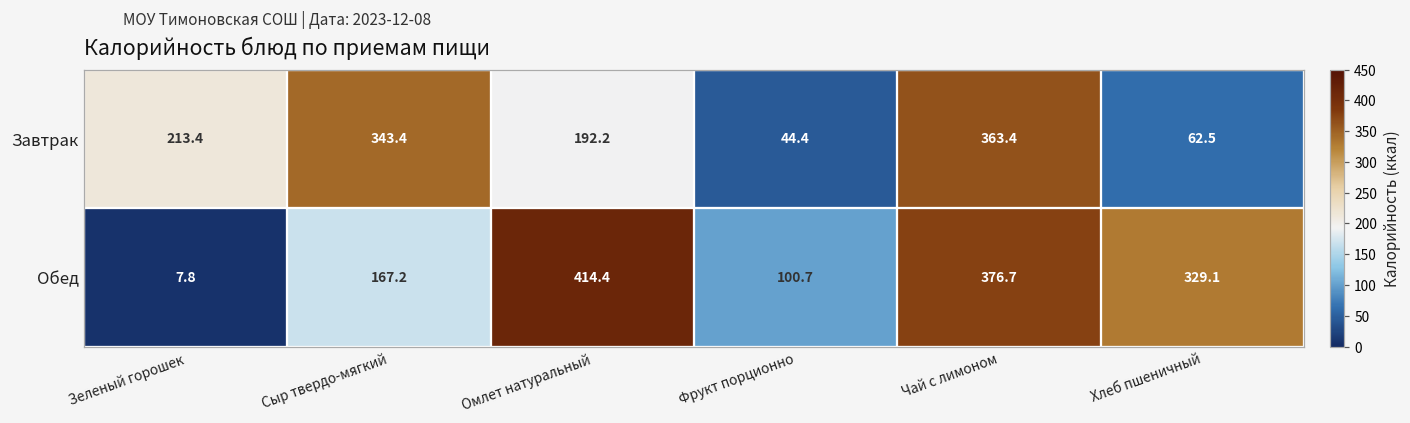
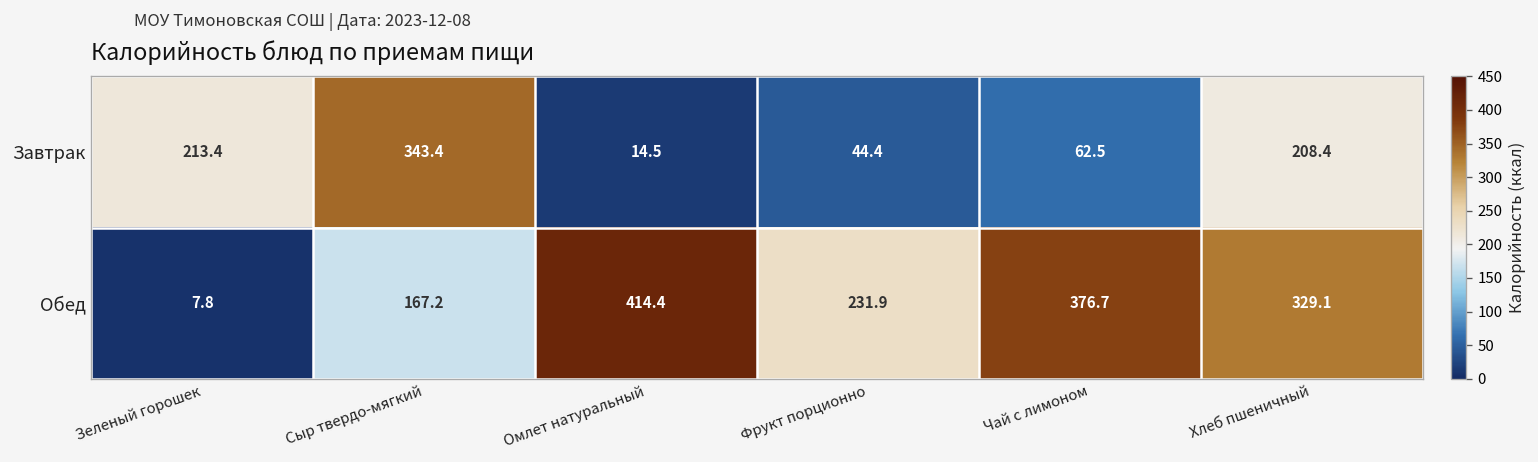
  {
    "Завтрак": {
      "Зеленый горошек": 213.4,
      "Сыр твердо-мягкий": 343.4,
-     "Омлет натуральный": 192.2,
+     "Омлет натуральный": 14.5,
      "Фрукт порционно": 44.4,
-     "Чай с лимоном": 363.4,
-     "Хлеб пшеничный": 62.5
+     "Чай с лимоном": 62.5,
+     "Хлеб пшеничный": 208.4
    },
    "Обед": {
      "Зеленый горошек": 7.8,
      "Сыр твердо-мягкий": 167.2,
      "Омлет натуральный": 414.4,
-     "Фрукт порционно": 100.7,
+     "Фрукт порционно": 231.9,
      "Чай с лимоном": 376.7,
      "Хлеб пшеничный": 329.1
    }
  }
